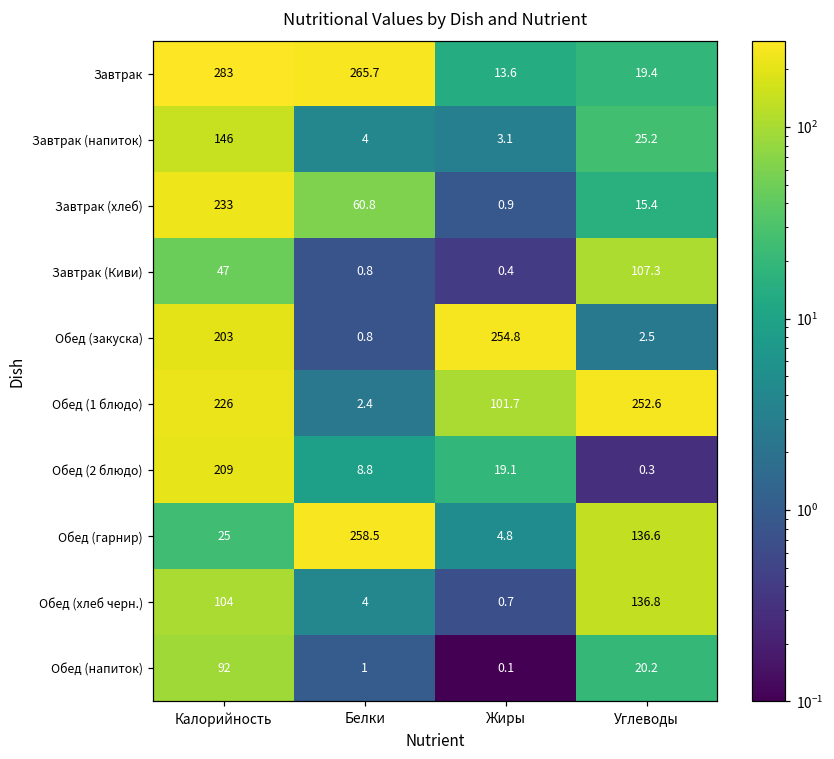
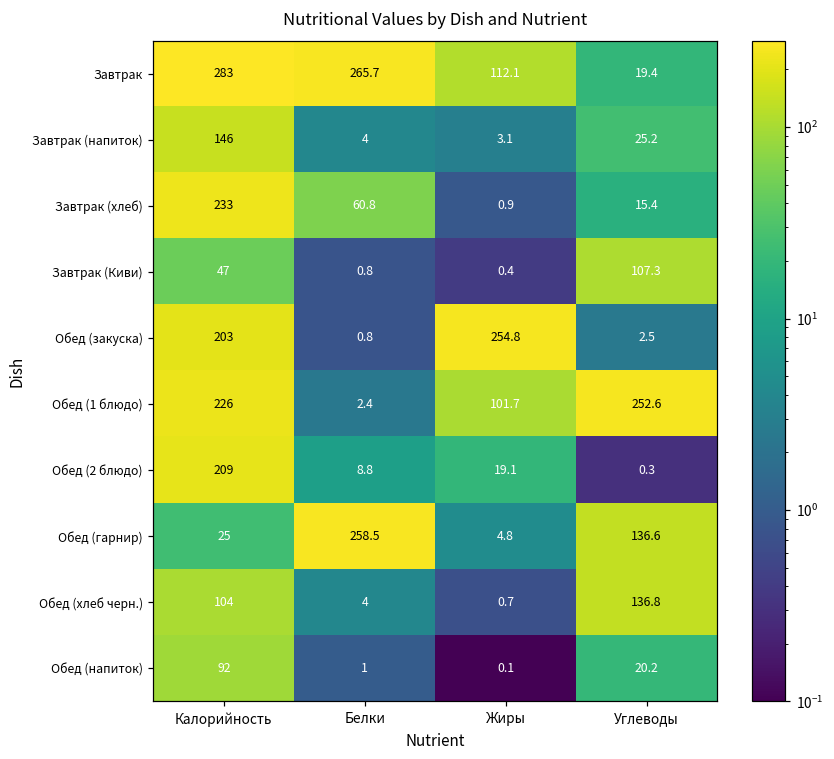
  {
    "Завтрак": {
      "Калорийность": 283,
      "Белки": 265.7,
-     "Жиры": 13.6,
+     "Жиры": 112.1,
      "Углеводы": 19.4
    },
    "Завтрак (напиток)": {
      "Калорийность": 146,
      "Белки": 4,
      "Жиры": 3.1,
      "Углеводы": 25.2
    },
    "Завтрак (хлеб)": {
      "Калорийность": 233,
      "Белки": 60.8,
      "Жиры": 0.9,
      "Углеводы": 15.4
    },
    "Завтрак (Киви)": {
      "Калорийность": 47,
      "Белки": 0.8,
      "Жиры": 0.4,
      "Углеводы": 107.3
    },
    "Обед (закуска)": {
      "Калорийность": 203,
      "Белки": 0.8,
      "Жиры": 254.8,
      "Углеводы": 2.5
    },
    "Обед (1 блюдо)": {
      "Калорийность": 226,
      "Белки": 2.4,
      "Жиры": 101.7,
      "Углеводы": 252.6
    },
    "Обед (2 блюдо)": {
      "Калорийность": 209,
      "Белки": 8.8,
      "Жиры": 19.1,
      "Углеводы": 0.3
    },
    "Обед (гарнир)": {
      "Калорийность": 25,
      "Белки": 258.5,
      "Жиры": 4.8,
      "Углеводы": 136.6
    },
    "Обед (хлеб черн.)": {
      "Калорийность": 104,
      "Белки": 4,
      "Жиры": 0.7,
      "Углеводы": 136.8
    },
    "Обед (напиток)": {
      "Калорийность": 92,
      "Белки": 1,
      "Жиры": 0.1,
      "Углеводы": 20.2
    }
  }
